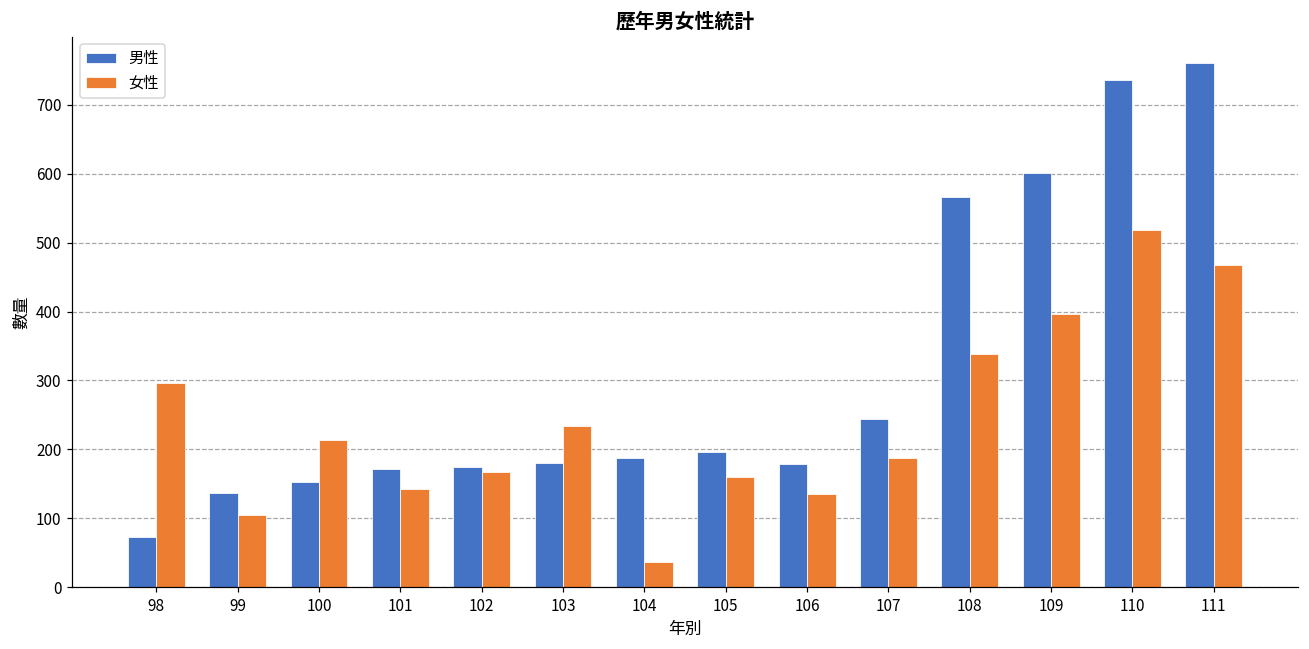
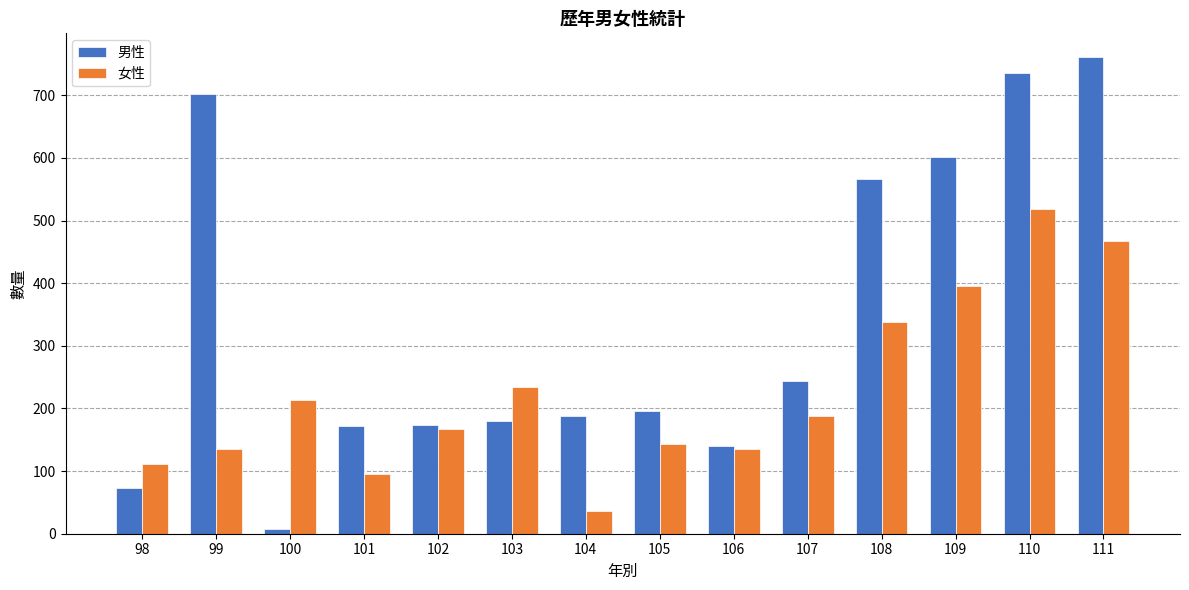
  {
    "男性": {
      "98": 70,
-     "99": 140,
-     "100": 150,
+     "99": 700,
+     "100": 10,
      "101": 170,
      "102": 170,
      "103": 180,
      "104": 190,
      "105": 200,
-     "106": 180,
+     "106": 140,
      "107": 240,
      "108": 570,
      "109": 600,
      "110": 740,
      "111": 760
    },
    "女性": {
-     "98": 300,
-     "99": 100,
+     "98": 110,
+     "99": 140,
      "100": 210,
-     "101": 140,
+     "101": 100,
      "102": 170,
      "103": 230,
      "104": 40,
-     "105": 160,
+     "105": 140,
      "106": 140,
      "107": 190,
      "108": 340,
      "109": 400,
      "110": 520,
      "111": 470
    }
  }
